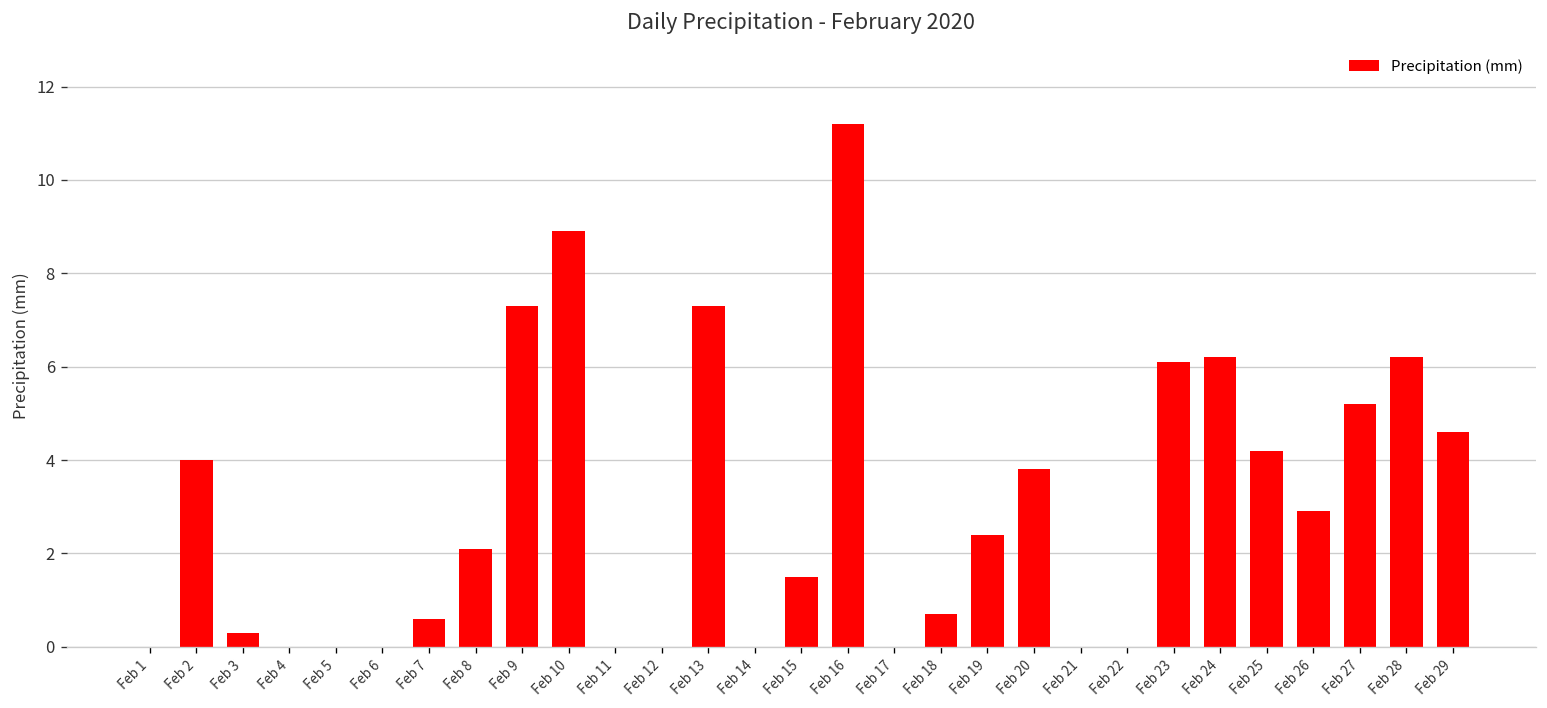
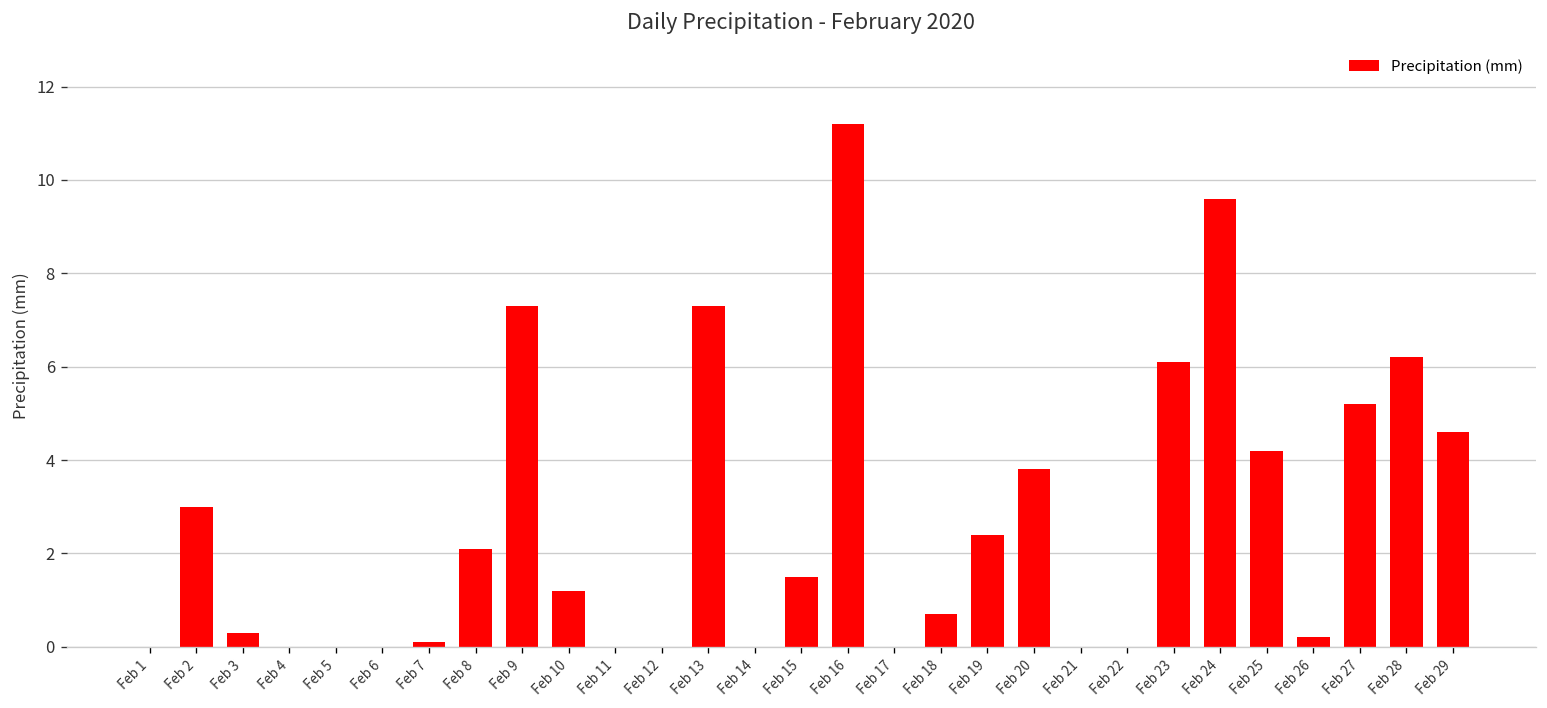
  {
    "Feb 1": 0.0,
-   "Feb 2": 4,
+   "Feb 2": 3,
    "Feb 3": 0.3,
    "Feb 4": 0.0,
    "Feb 5": 0.0,
    "Feb 6": 0.0,
-   "Feb 7": 0.6,
+   "Feb 7": 0.1,
    "Feb 8": 2.1,
    "Feb 9": 7.3,
-   "Feb 10": 8.9,
+   "Feb 10": 1.2,
    "Feb 11": 0.0,
    "Feb 12": 0.0,
    "Feb 13": 7.3,
    "Feb 14": 0.0,
    "Feb 15": 1.5,
    "Feb 16": 11.2,
    "Feb 17": 0.0,
    "Feb 18": 0.7,
    "Feb 19": 2.4,
    "Feb 20": 3.8,
    "Feb 21": 0.0,
    "Feb 22": 0.0,
    "Feb 23": 6.1,
-   "Feb 24": 6.2,
+   "Feb 24": 9.6,
    "Feb 25": 4.2,
-   "Feb 26": 2.9,
+   "Feb 26": 0.2,
    "Feb 27": 5.2,
    "Feb 28": 6.2,
    "Feb 29": 4.6
  }
